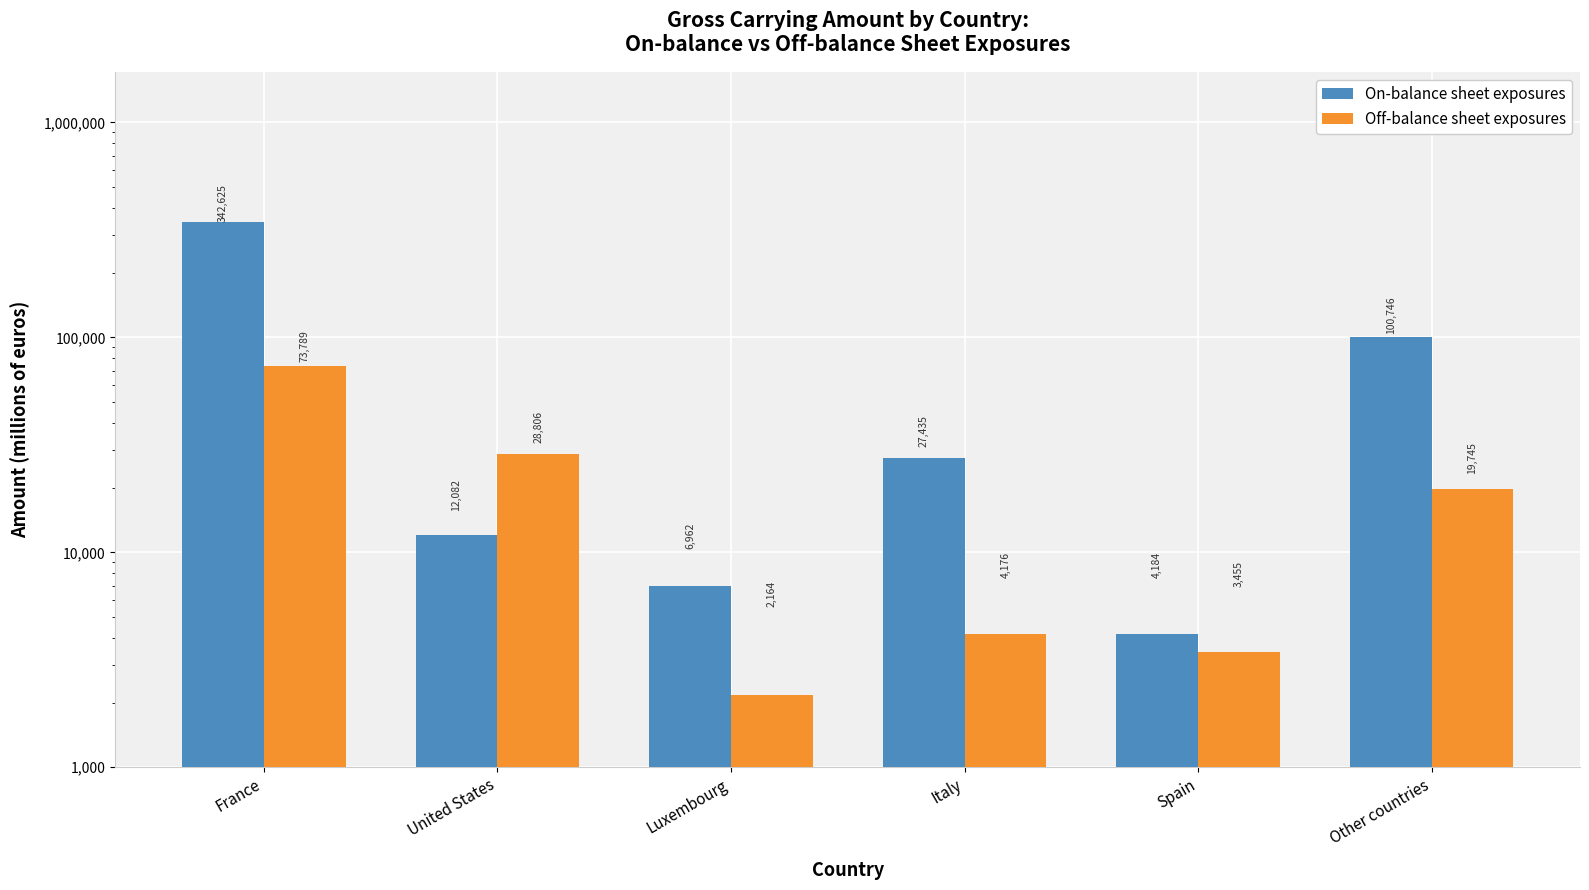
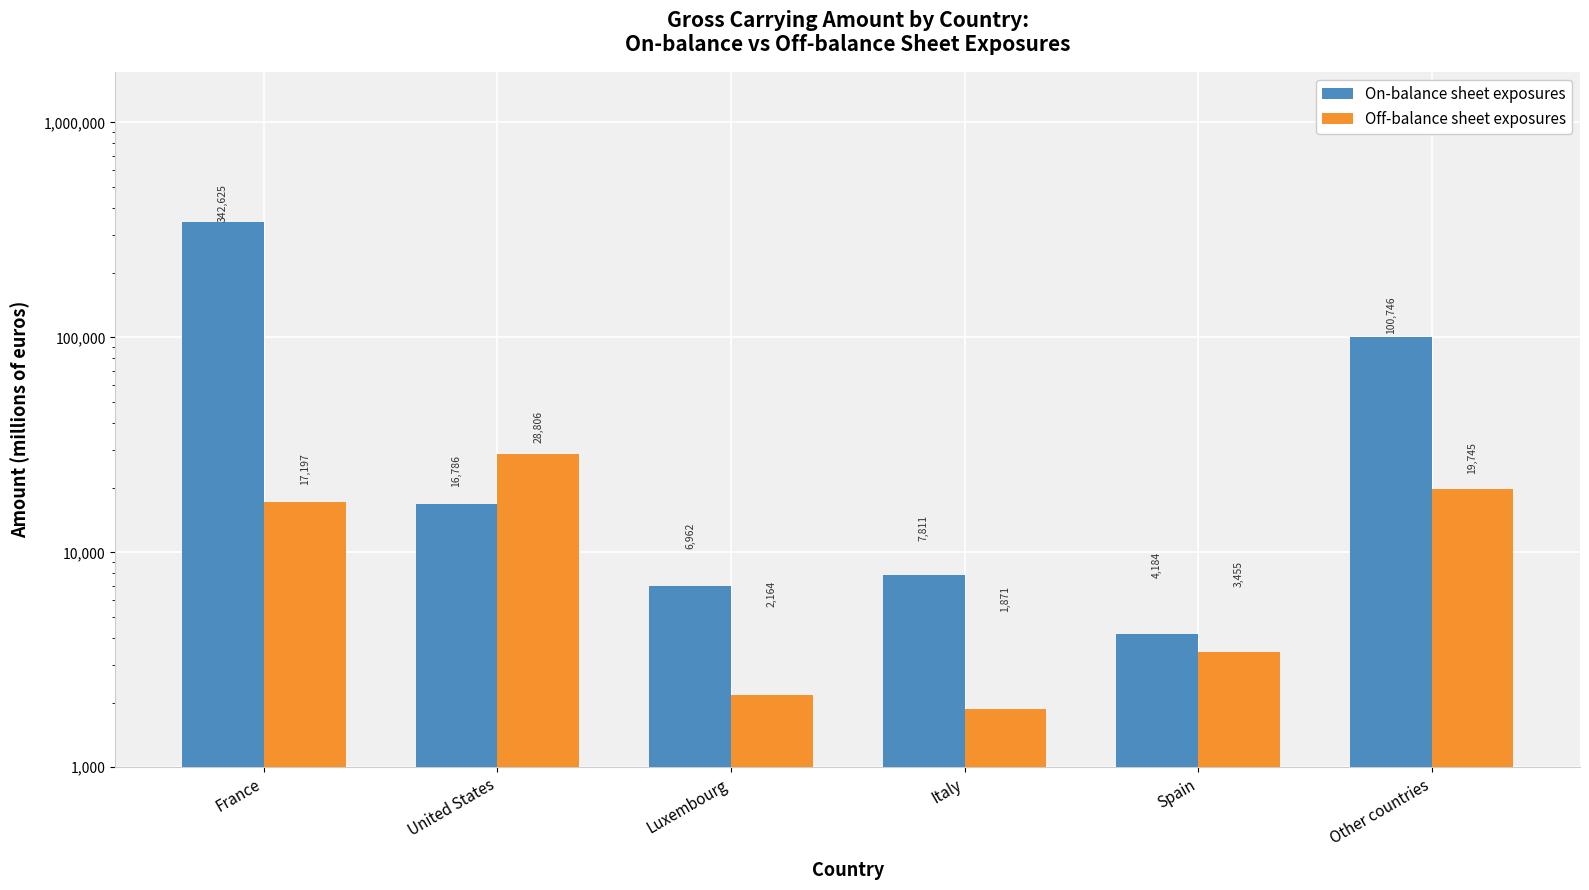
  {
    "On-balance sheet exposures": {
      "France": "342,625",
-     "United States": "12,082",
-     "Italy": "27,435",
+     "United States": "16,786",
+     "Italy": "7,811",
      "Other countries": "100,746"
    },
    "Off-balance sheet exposures": {
-     "France": "73,789",
+     "France": "17,197",
      "United States": "28,806",
-     "Italy": "4,176",
+     "Italy": "1,871",
      "Other countries": "19,745"
    }
  }
